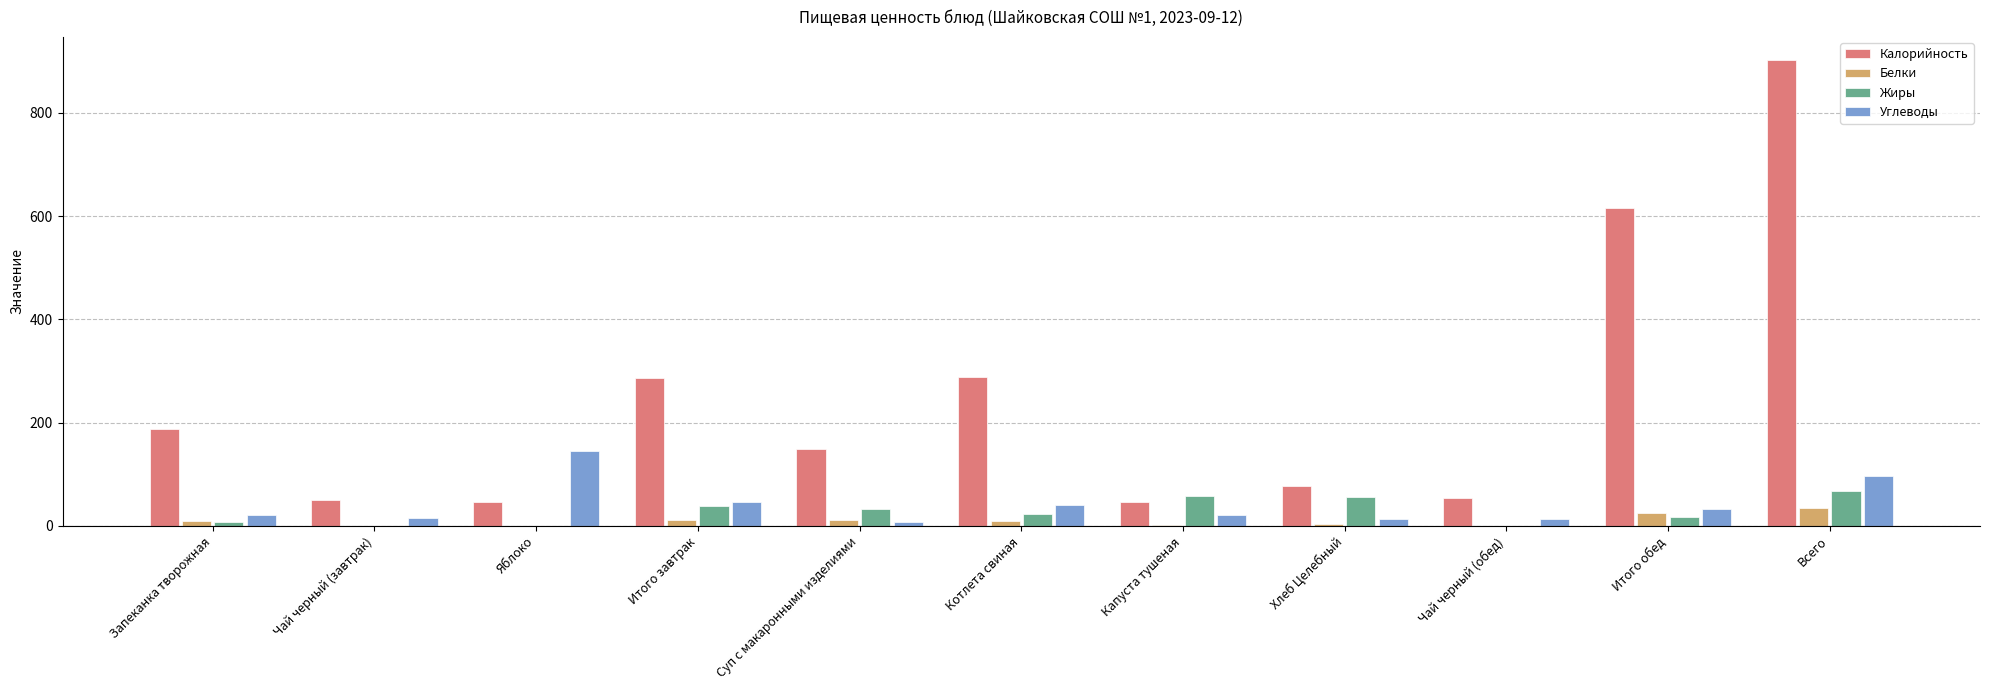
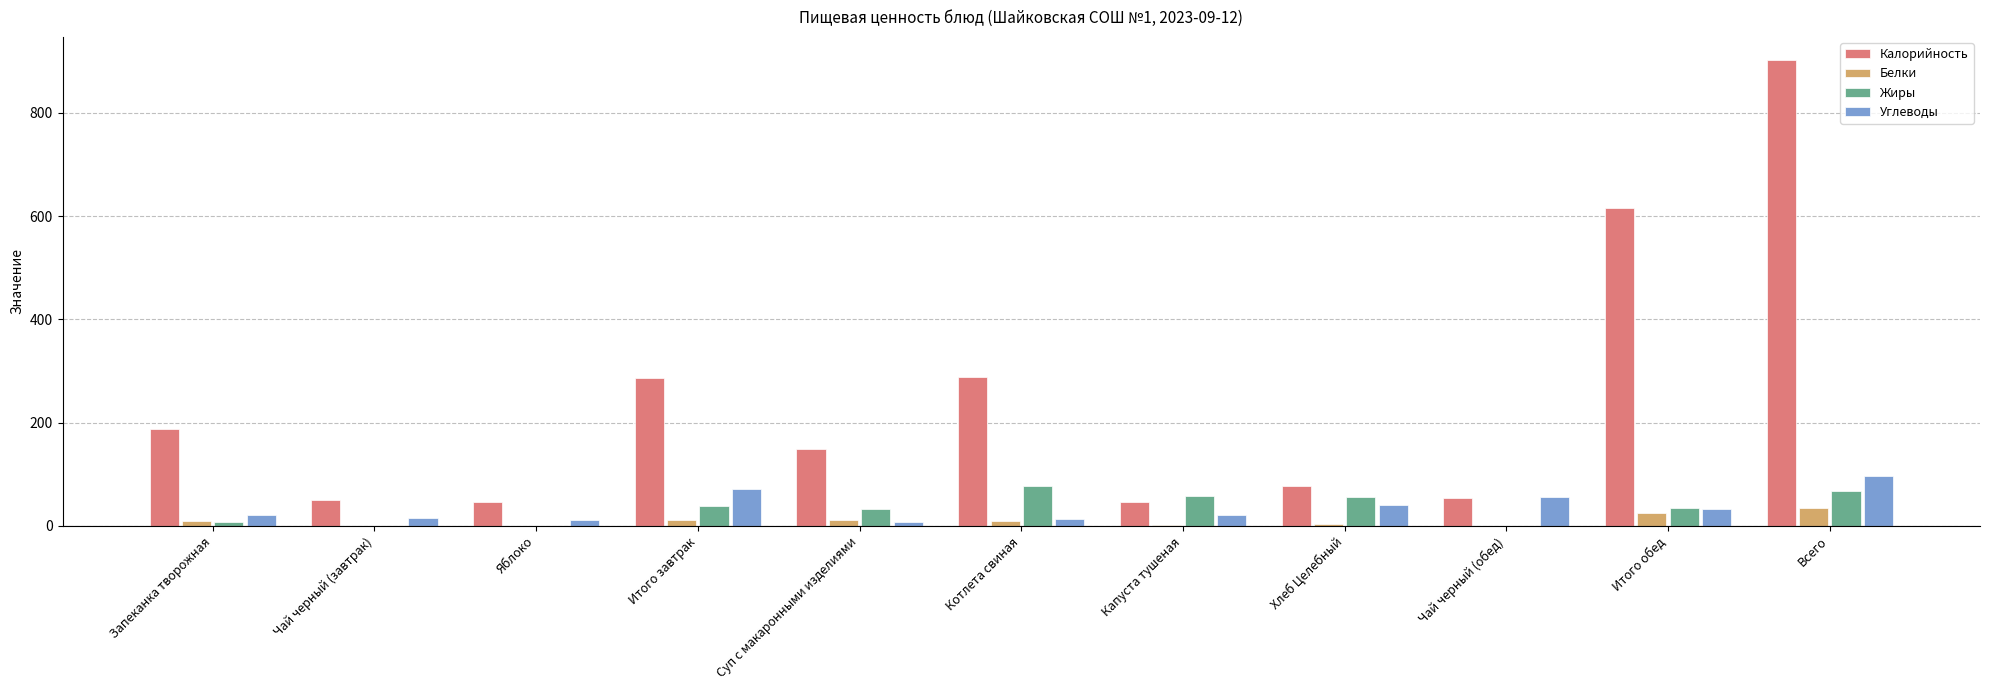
  {
    "Жиры": {
      "Запеканка творожная": 10,
      "Чай черный (завтрак)": 0,
      "Итого завтрак": 40,
      "Суп с макаронными изделиями": 30,
-     "Котлета свиная": 20,
+     "Котлета свиная": 80,
      "Капуста тушеная": 60,
      "Хлеб Целебный": 60,
      "Чай черный (обед)": 0,
-     "Итого обед": 20,
+     "Итого обед": 30,
      "Всего": 70
    },
    "Углеводы": {
      "Запеканка творожная": 20,
      "Чай черный (завтрак)": 20,
-     "Яблоко": 150,
-     "Итого завтрак": 50,
+     "Яблоко": 10,
+     "Итого завтрак": 70,
      "Суп с макаронными изделиями": 10,
-     "Котлета свиная": 40,
+     "Котлета свиная": 10,
      "Капуста тушеная": 20,
-     "Хлеб Целебный": 10,
-     "Чай черный (обед)": 10,
+     "Хлеб Целебный": 40,
+     "Чай черный (обед)": 60,
      "Итого обед": 30,
      "Всего": 100
    }
  }
